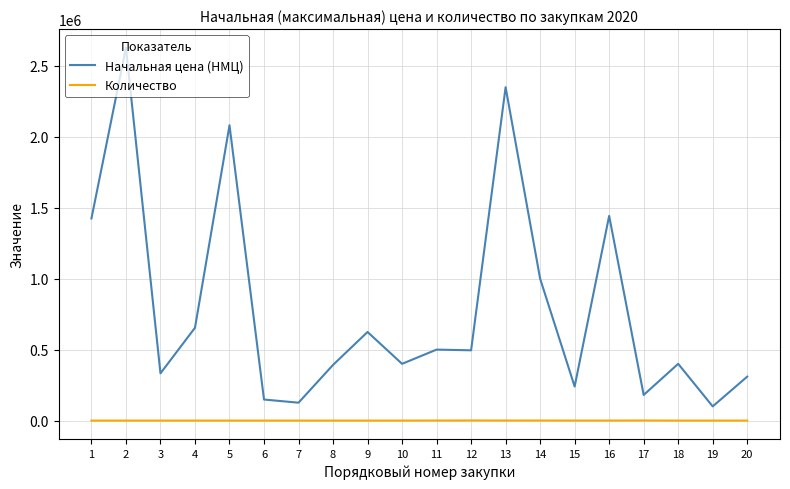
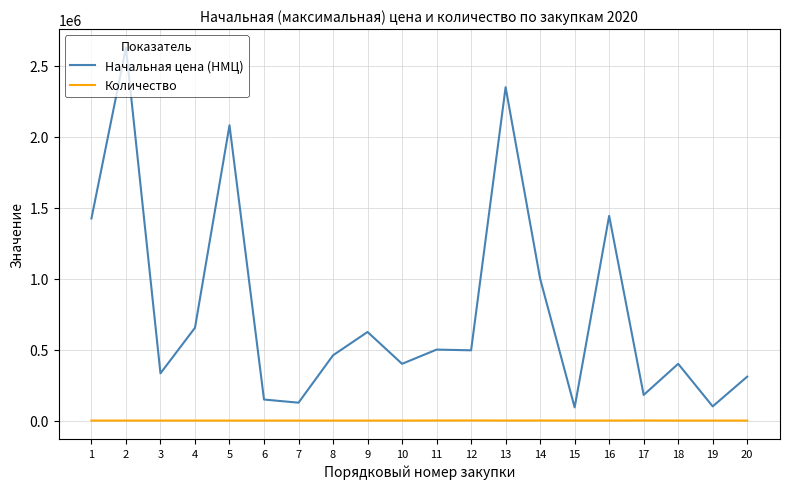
  {
    "Начальная цена (НМЦ)": {
      "1": 1420000,
      "3": 330000,
      "4": 650000,
      "5": 2080000,
      "6": 150000,
      "7": 130000,
-     "8": 390000,
+     "8": 460000,
      "9": 620000,
      "10": 400000,
      "11": 500000,
      "12": 500000,
      "13": 2350000,
      "14": 1000000,
-     "15": 240000,
+     "15": 90000,
      "16": 1440000,
      "17": 180000,
      "18": 400000,
      "19": 100000,
      "20": 310000
    },
    "Количество": {
      "1": 0,
      "2": 0,
      "3": 0,
      "4": 0,
      "5": 0,
      "6": 0,
      "7": 0,
      "8": 0,
      "9": 0,
      "10": 0,
      "11": 0,
      "12": 0,
      "13": 0,
      "14": 0,
      "15": 0,
      "16": 0,
      "17": 0,
      "18": 0,
      "19": 0,
      "20": 0
    }
  }
